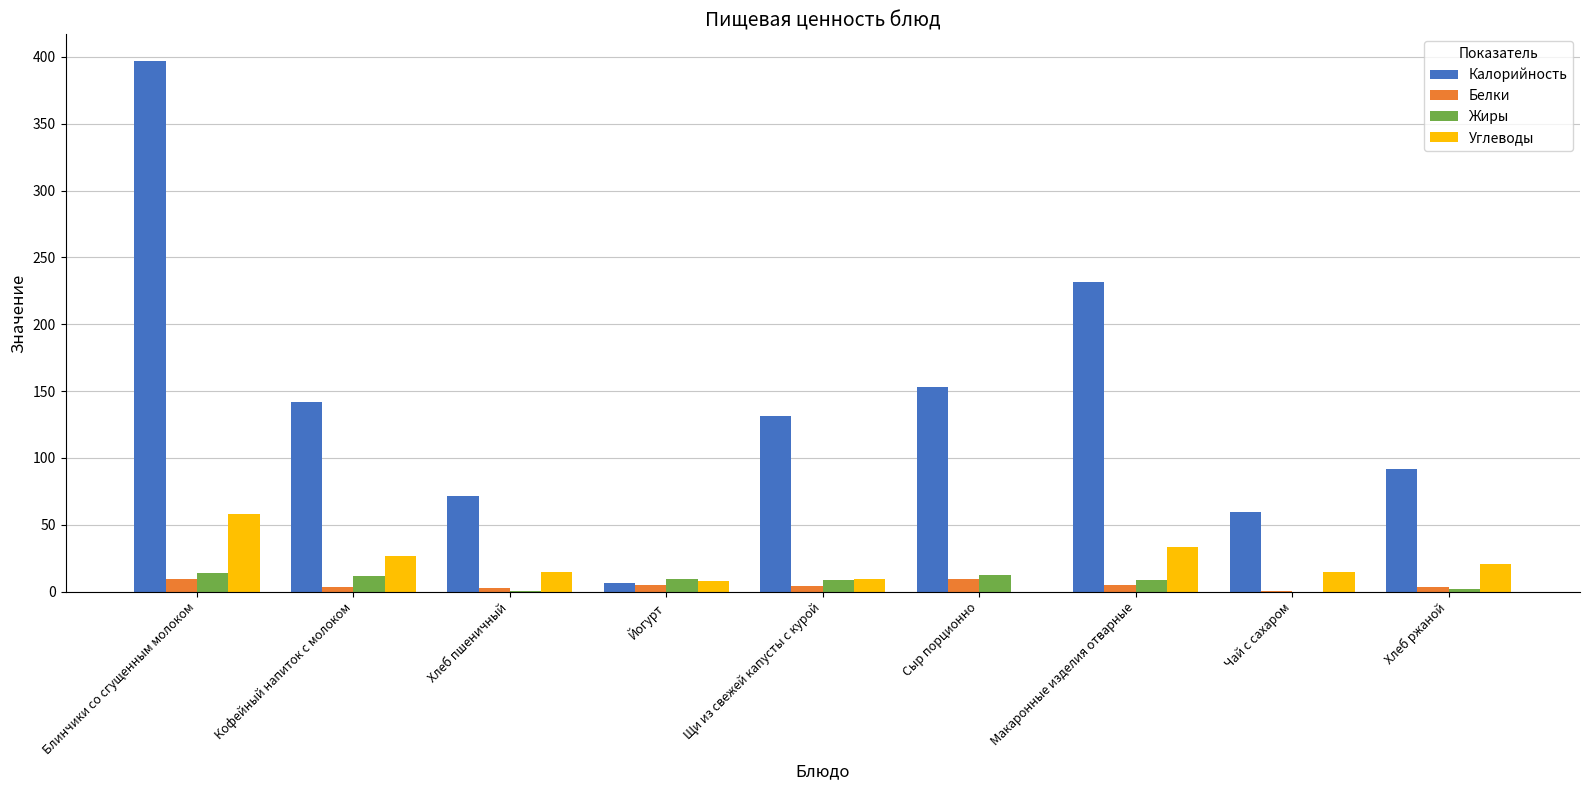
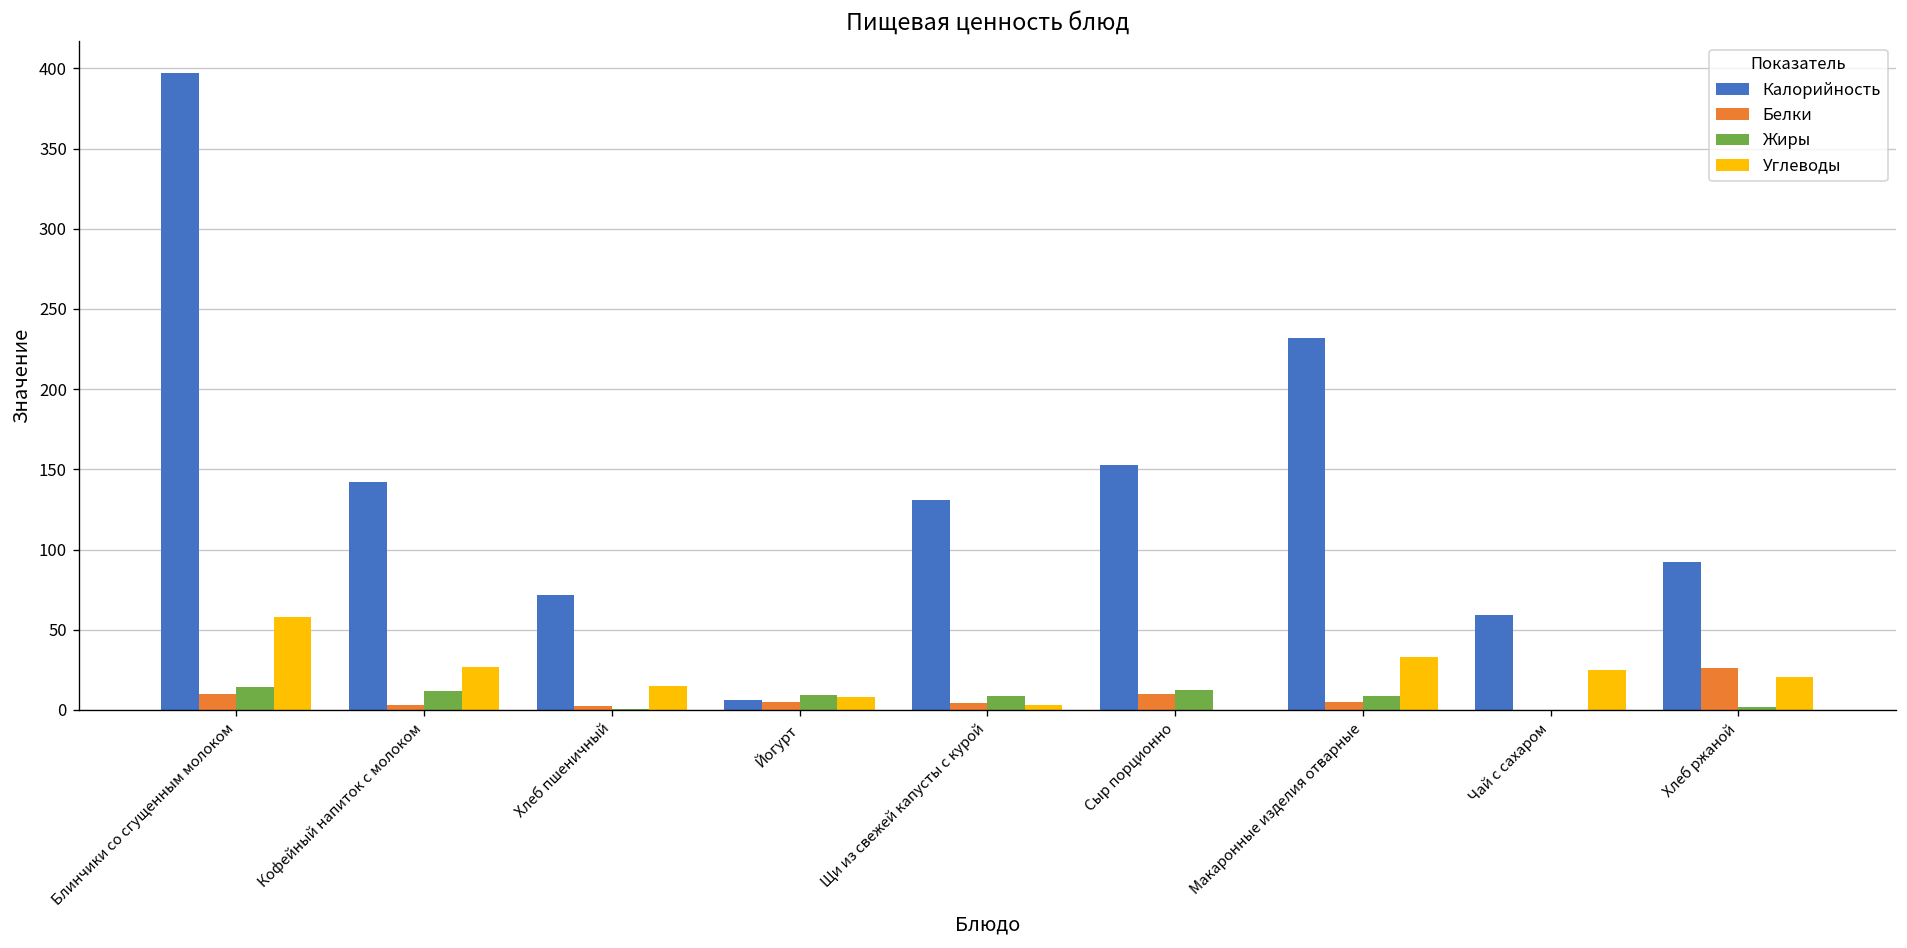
  {
    "Калорийность": {
      "Блинчики со сгущенным молоком": 397,
      "Кофейный напиток с молоком": 142,
      "Хлеб пшеничный": 71,
      "Йогурт": 7,
      "Щи из свежей капусты с курой": 131,
      "Сыр порционно": 153,
      "Макаронные изделия отварные": 232,
      "Чай с сахаром": 59,
      "Хлеб ржаной": 92
    },
    "Белки": {
      "Блинчики со сгущенным молоком": 10,
      "Кофейный напиток с молоком": 3,
      "Хлеб пшеничный": 2,
      "Йогурт": 5,
      "Щи из свежей капусты с курой": 4,
      "Сыр порционно": 10,
      "Макаронные изделия отварные": 5,
-     "Хлеб ржаной": 3
+     "Хлеб ржаной": 26
    },
    "Жиры": {
      "Блинчики со сгущенным молоком": 14,
      "Кофейный напиток с молоком": 12,
      "Йогурт": 10,
      "Щи из свежей капусты с курой": 9,
      "Сыр порционно": 12,
      "Макаронные изделия отварные": 9,
      "Чай с сахаром": 0
    },
    "Углеводы": {
      "Блинчики со сгущенным молоком": 58,
      "Кофейный напиток с молоком": 27,
      "Хлеб пшеничный": 15,
      "Йогурт": 8,
-     "Щи из свежей капусты с курой": 9,
+     "Щи из свежей капусты с курой": 3,
      "Сыр порционно": 0,
      "Макаронные изделия отварные": 33,
-     "Чай с сахаром": 15,
+     "Чай с сахаром": 25,
      "Хлеб ржаной": 20
    }
  }
